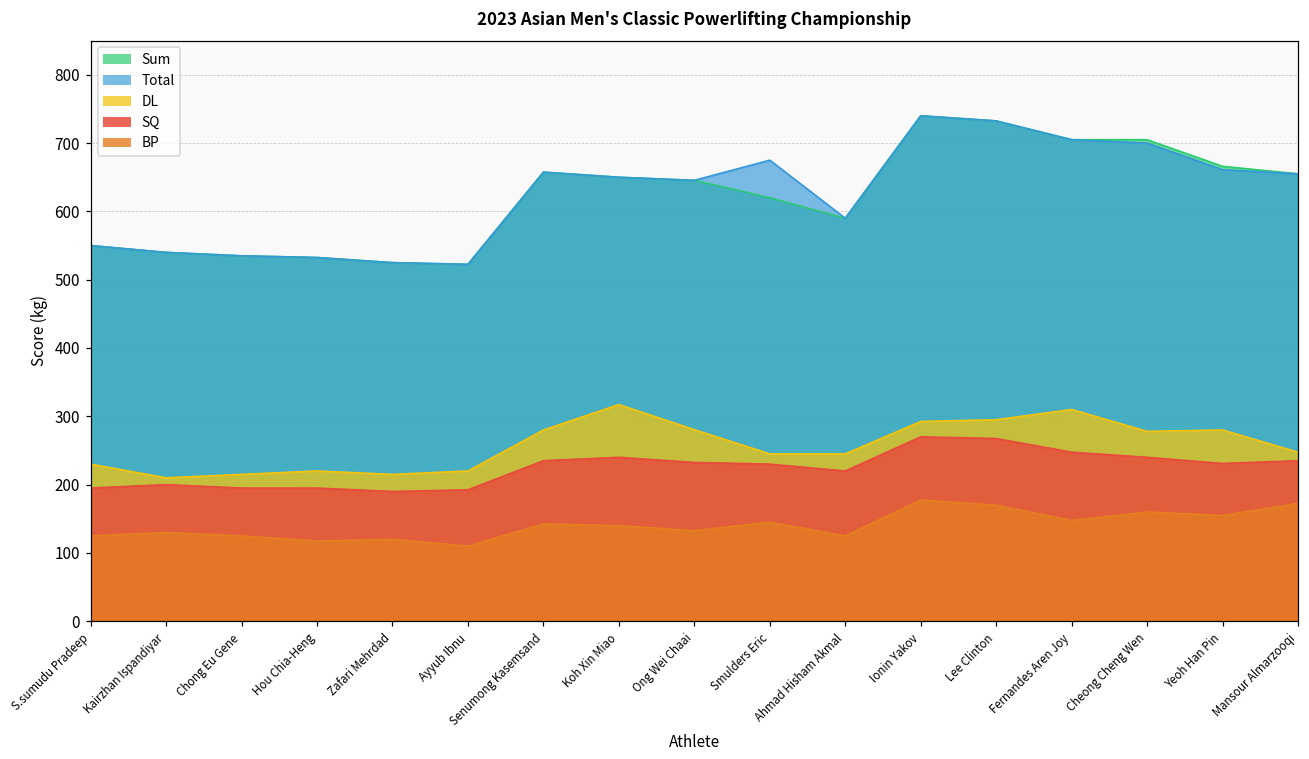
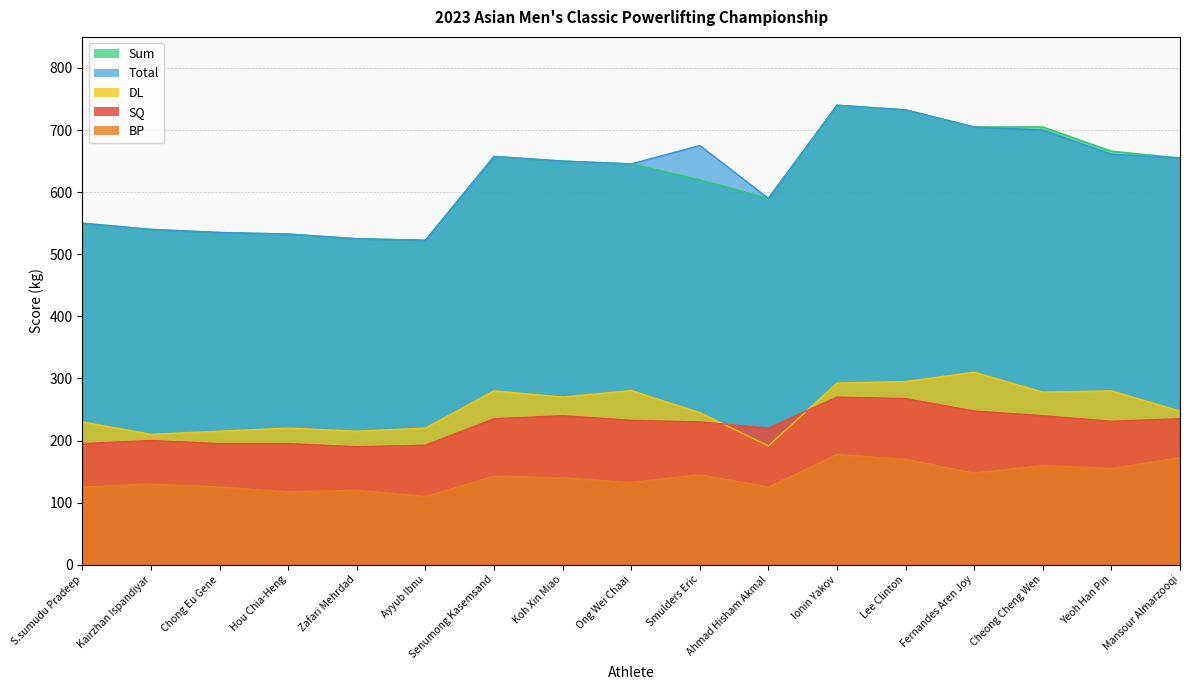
  {
    "Sum": {
      "Smulders Eric": 620,
      "Cheong Cheng Wen": 710,
      "Yeoh Han Pin": 670
    },
    "Total": {
      "Smulders Eric": 680,
      "Cheong Cheng Wen": 700,
      "Yeoh Han Pin": 660
    },
    "DL": {
      "S.sumudu Pradeep": 230,
      "Kairzhan Ispandiyar": 210,
      "Chong Eu Gene": 220,
      "Hou Chia-Heng": 220,
      "Zafari Mehrdad": 220,
      "Ayyub Ibnu": 220,
      "Senumong Kasemsand": 280,
-     "Koh Xin Miao": 320,
+     "Koh Xin Miao": 270,
      "Ong Wei Chaai": 280,
      "Smulders Eric": 250,
-     "Ahmad Hisham Akmal": 250,
+     "Ahmad Hisham Akmal": 190,
      "Ionin Yakov": 290,
      "Lee Clinton": 300,
      "Fernandes Aren Joy": 310,
      "Cheong Cheng Wen": 280,
      "Yeoh Han Pin": 280,
      "Mansour Almarzooqi": 250
    }
  }
